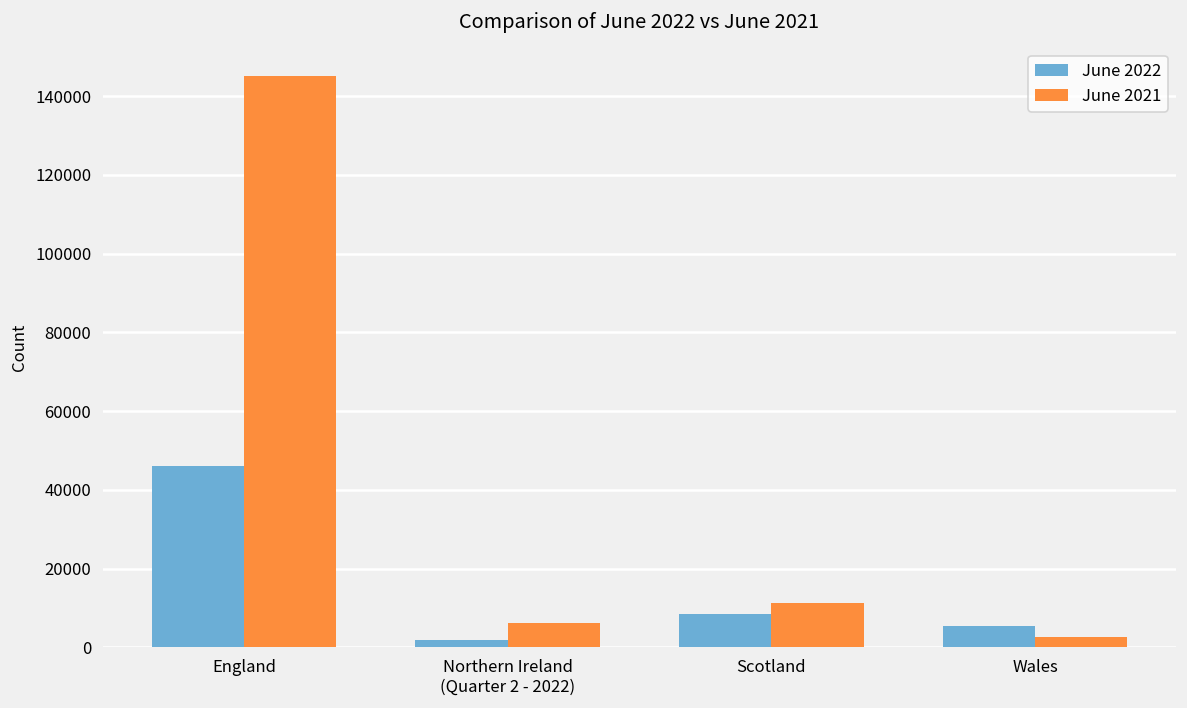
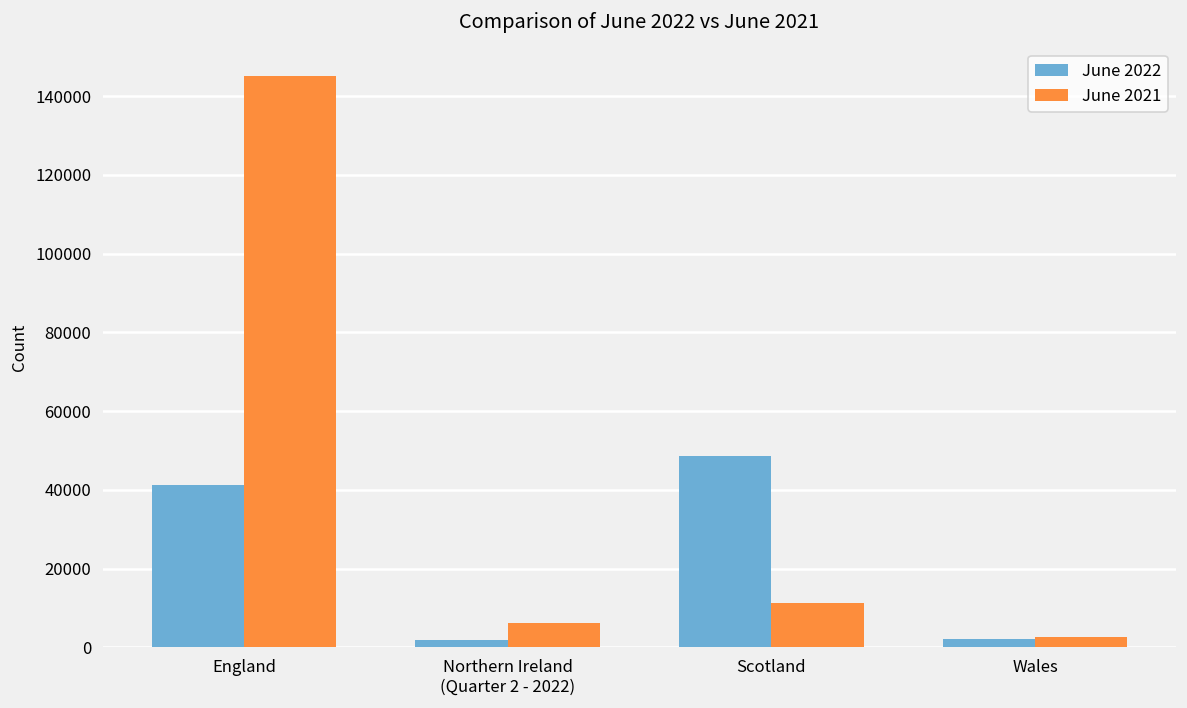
  {
    "June 2022": {
-     "England": 46000,
+     "England": 41000,
      "Northern Ireland (Quarter 2 - 2022)": 2000,
-     "Scotland": 8000,
-     "Wales": 6000
+     "Scotland": 49000,
+     "Wales": 2000
    },
    "June 2021": {
      "England": 145000,
      "Northern Ireland (Quarter 2 - 2022)": 6000,
      "Scotland": 11000,
      "Wales": 3000
    }
  }
